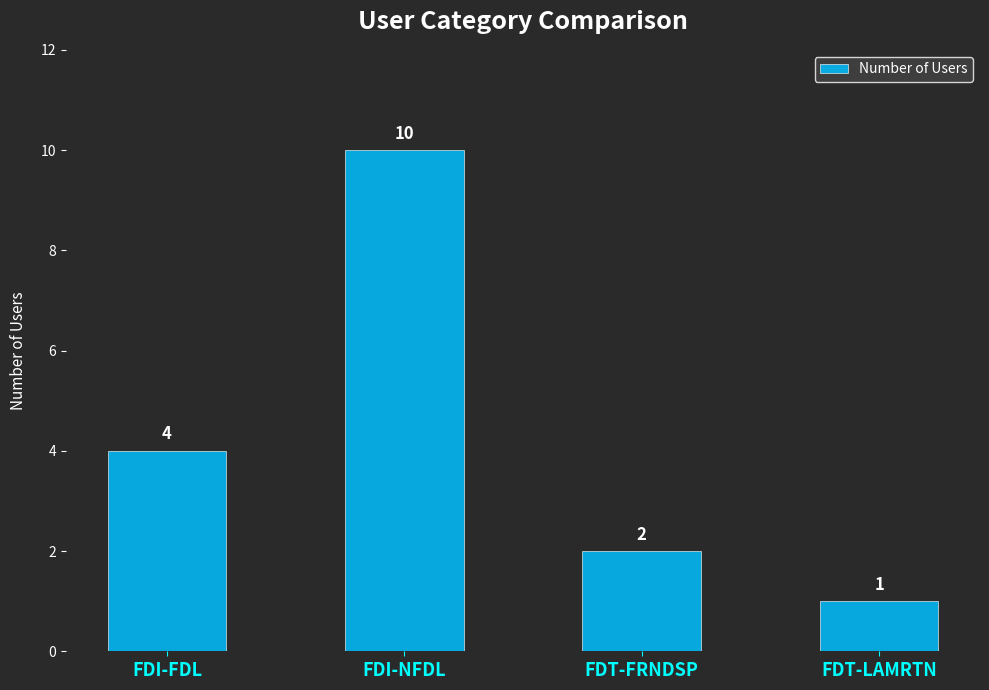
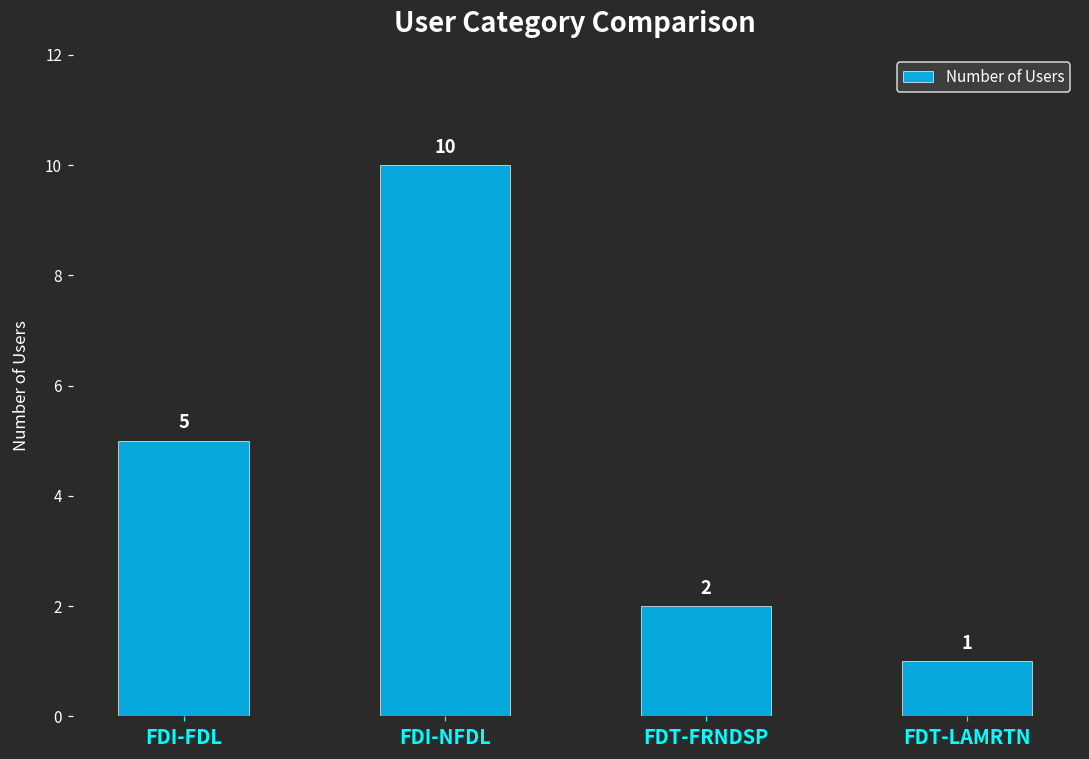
  {
-   "FDI-FDL": 4,
+   "FDI-FDL": 5,
    "FDI-NFDL": 10,
    "FDT-FRNDSP": 2,
    "FDT-LAMRTN": 1
  }
